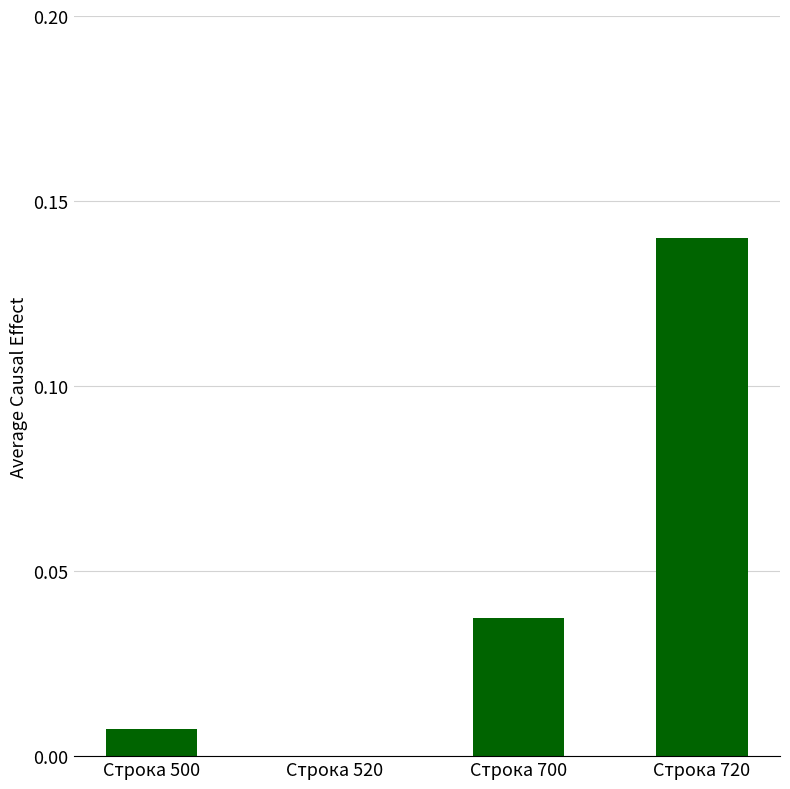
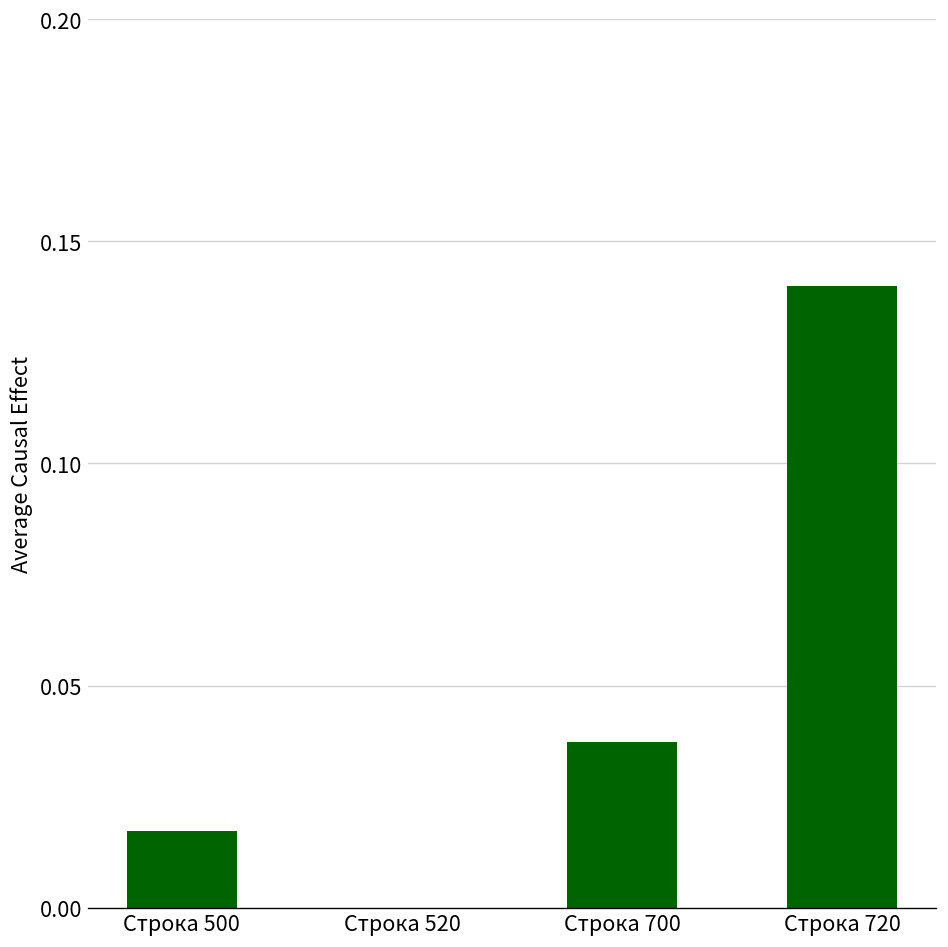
  {
-   "Строка 500": 0.007,
+   "Строка 500": 0.017,
    "Строка 700": 0.037,
    "Строка 720": 0.140
  }
